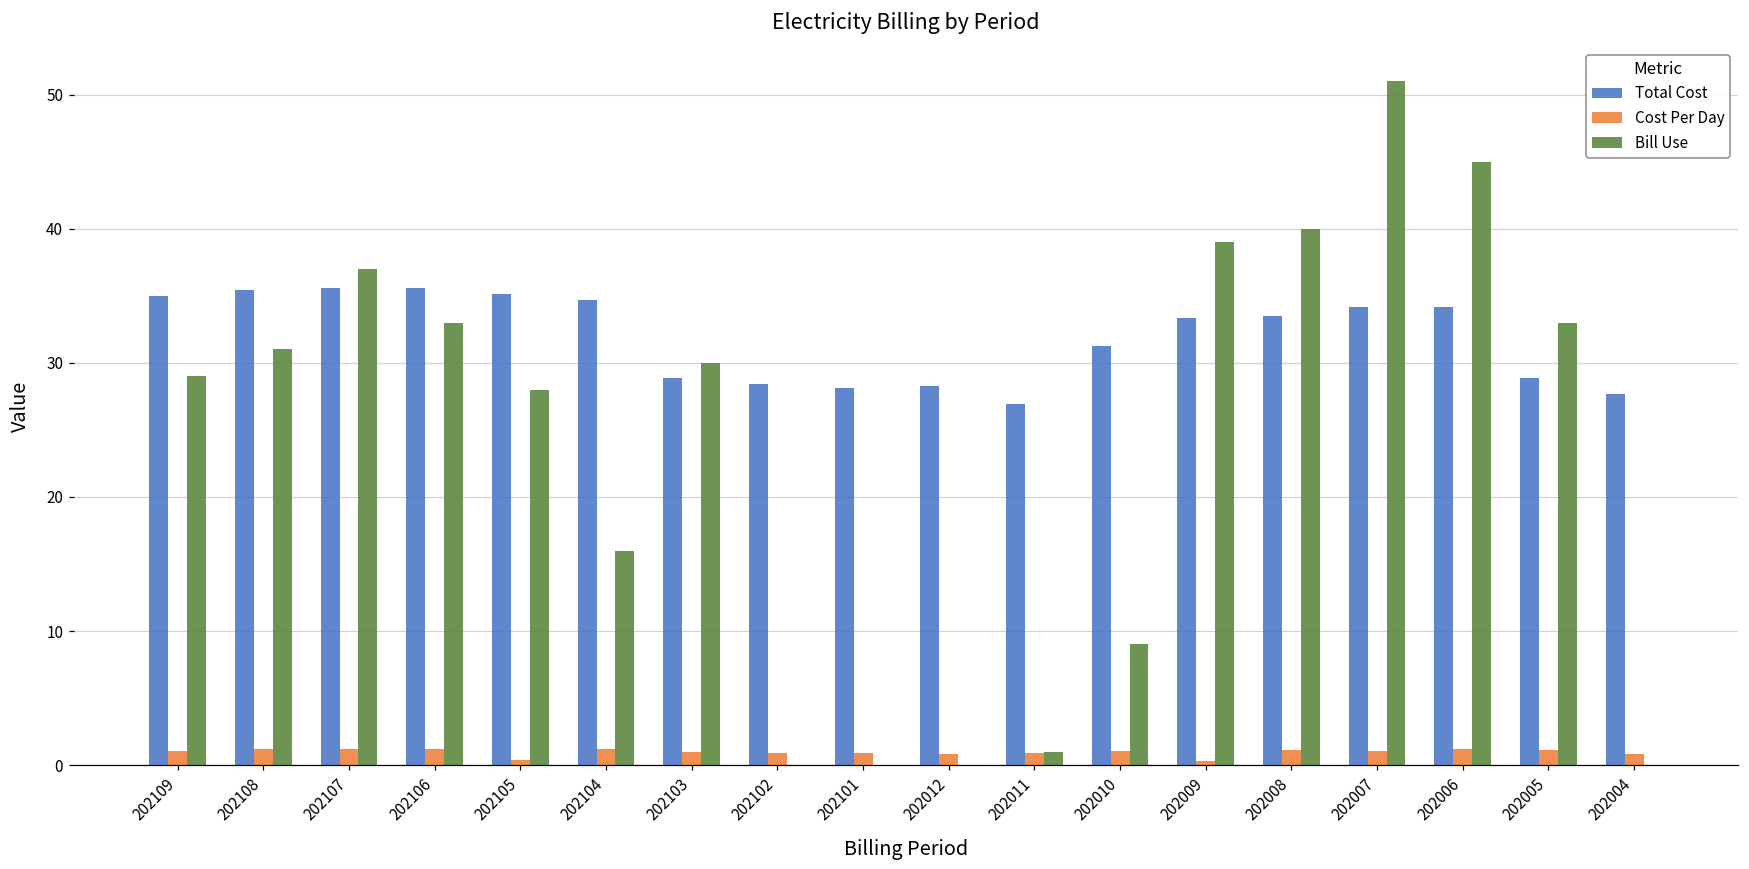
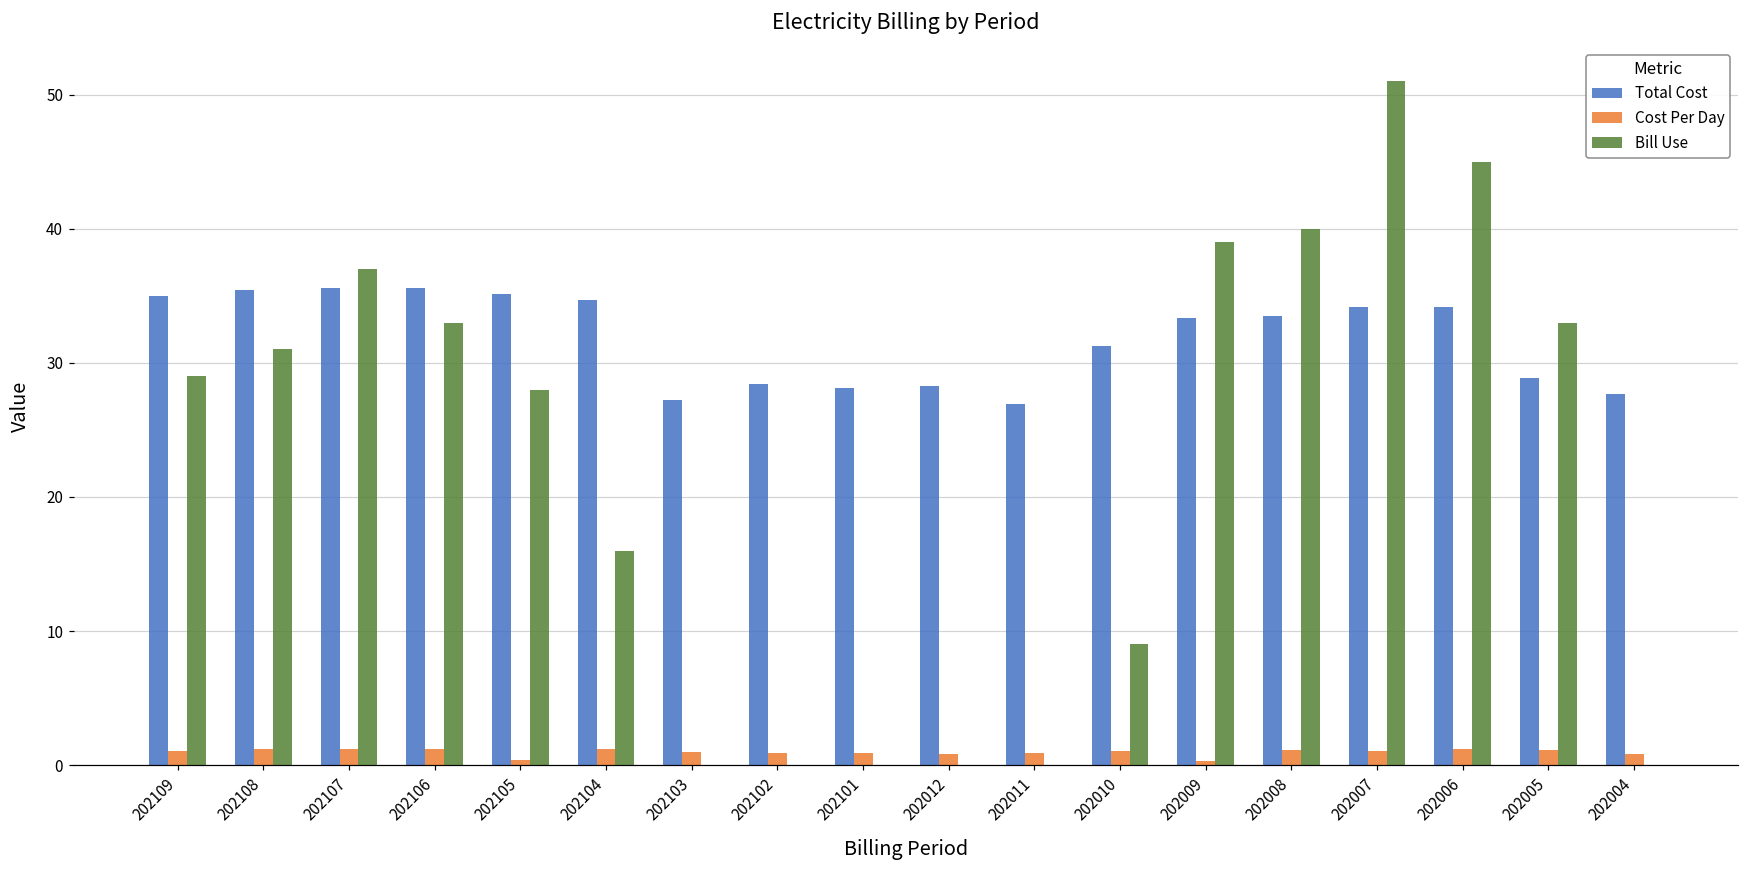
  {
    "Total Cost": {
      "202109": 35.0,
      "202108": 35.4,
      "202107": 35.6,
      "202106": 35.6,
      "202105": 35.1,
      "202104": 34.7,
-     "202103": 28.9,
+     "202103": 27.3,
      "202102": 28.5,
      "202101": 28.1,
      "202012": 28.3,
      "202011": 27.0,
      "202010": 31.3,
      "202009": 33.4,
      "202008": 33.5,
      "202007": 34.1,
      "202006": 34.2,
      "202005": 28.9,
      "202004": 27.6
    },
    "Cost Per Day": {
      "202109": 1.1,
      "202108": 1.2,
      "202107": 1.2,
      "202106": 1.2,
      "202105": 0.4,
      "202104": 1.2,
      "202103": 1.0,
      "202102": 0.9,
      "202101": 0.9,
      "202012": 0.9,
      "202011": 0.9,
      "202010": 1.1,
      "202009": 0.3,
      "202008": 1.2,
      "202007": 1.0,
      "202006": 1.2,
      "202005": 1.1,
      "202004": 0.9
    },
    "Bill Use": {
      "202109": 29,
      "202108": 31,
      "202107": 37,
      "202106": 33,
      "202105": 28,
      "202104": 16,
-     "202103": 30,
+     "202103": 0,
      "202102": 0,
      "202101": 0,
      "202012": 0,
-     "202011": 1,
+     "202011": 0,
      "202010": 9,
      "202009": 39,
      "202008": 40,
      "202007": 51,
      "202006": 45,
      "202005": 33,
      "202004": 0
    }
  }
